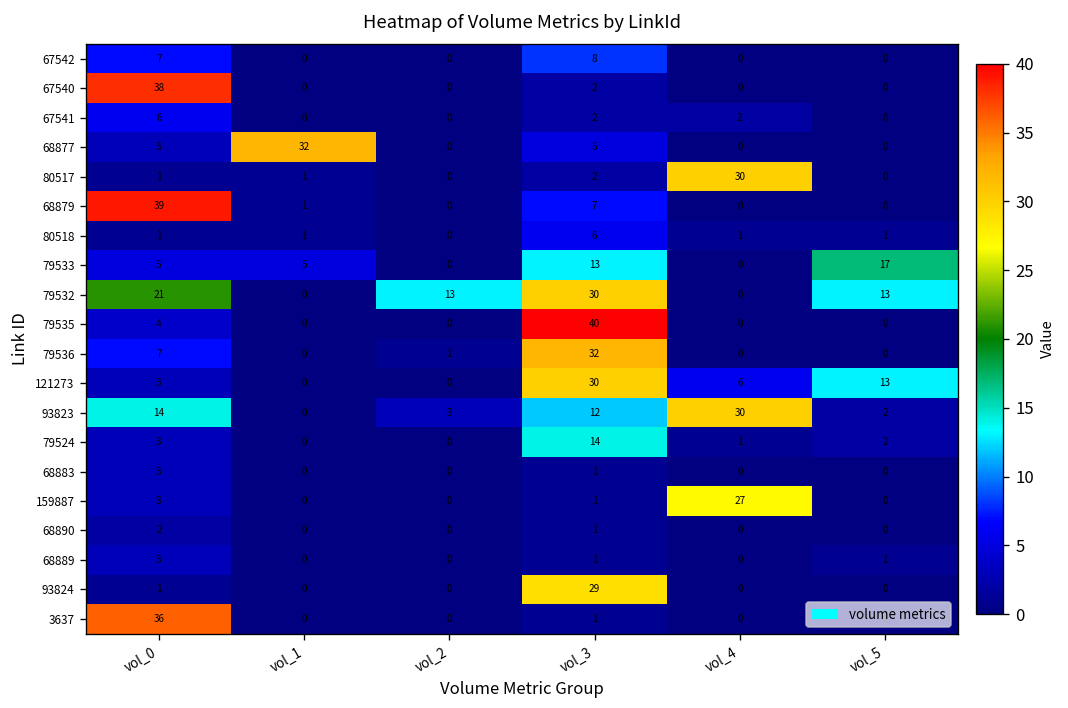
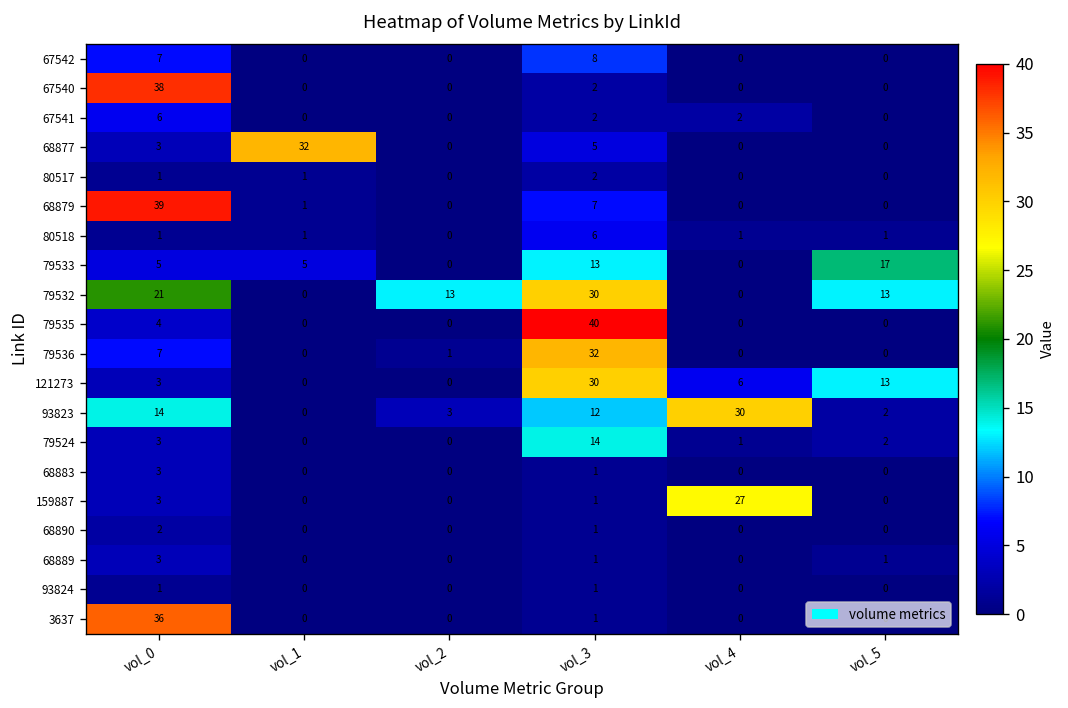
  {
    "67542": {
      "vol_0": 7,
      "vol_1": 0,
      "vol_2": 0,
      "vol_3": 8,
      "vol_4": 0,
      "vol_5": 0
    },
    "67540": {
      "vol_0": 38,
      "vol_1": 0,
      "vol_2": 0,
      "vol_3": 2,
      "vol_4": 0,
      "vol_5": 0
    },
    "67541": {
      "vol_0": 6,
      "vol_1": 0,
      "vol_2": 0,
      "vol_3": 2,
      "vol_4": 2,
      "vol_5": 0
    },
    "68877": {
      "vol_0": 3,
      "vol_1": 32,
      "vol_2": 0,
      "vol_3": 5,
      "vol_4": 0,
      "vol_5": 0
    },
    "80517": {
      "vol_0": 1,
      "vol_1": 1,
      "vol_2": 0,
      "vol_3": 2,
-     "vol_4": 30,
+     "vol_4": 0,
      "vol_5": 0
    },
    "68879": {
      "vol_0": 39,
      "vol_1": 1,
      "vol_2": 0,
      "vol_3": 7,
      "vol_4": 0,
      "vol_5": 0
    },
    "80518": {
      "vol_0": 1,
      "vol_1": 1,
      "vol_2": 0,
      "vol_3": 6,
      "vol_4": 1,
      "vol_5": 1
    },
    "79533": {
      "vol_0": 5,
      "vol_1": 5,
      "vol_2": 0,
      "vol_3": 13,
      "vol_4": 0,
      "vol_5": 17
    },
    "79532": {
      "vol_0": 21,
      "vol_1": 0,
      "vol_2": 13,
      "vol_3": 30,
      "vol_4": 0,
      "vol_5": 13
    },
    "79535": {
      "vol_0": 4,
      "vol_1": 0,
      "vol_2": 0,
      "vol_3": 40,
      "vol_4": 0,
      "vol_5": 0
    },
    "79536": {
      "vol_0": 7,
      "vol_1": 0,
      "vol_2": 1,
      "vol_3": 32,
      "vol_4": 0,
      "vol_5": 0
    },
    "121273": {
      "vol_0": 3,
      "vol_1": 0,
      "vol_2": 0,
      "vol_3": 30,
      "vol_4": 6,
      "vol_5": 13
    },
    "93823": {
      "vol_0": 14,
      "vol_1": 0,
      "vol_2": 3,
      "vol_3": 12,
      "vol_4": 30,
      "vol_5": 2
    },
    "79524": {
      "vol_0": 3,
      "vol_1": 0,
      "vol_2": 0,
      "vol_3": 14,
      "vol_4": 1,
      "vol_5": 2
    },
    "68883": {
      "vol_0": 3,
      "vol_1": 0,
      "vol_2": 0,
      "vol_3": 1,
      "vol_4": 0,
      "vol_5": 0
    },
    "159887": {
      "vol_0": 3,
      "vol_1": 0,
      "vol_2": 0,
      "vol_3": 1,
      "vol_4": 27,
      "vol_5": 0
    },
    "68890": {
      "vol_0": 2,
      "vol_1": 0,
      "vol_2": 0,
      "vol_3": 1,
      "vol_4": 0,
      "vol_5": 0
    },
    "68889": {
      "vol_0": 3,
      "vol_1": 0,
      "vol_2": 0,
      "vol_3": 1,
      "vol_4": 0,
      "vol_5": 1
    },
    "93824": {
      "vol_0": 1,
      "vol_1": 0,
      "vol_2": 0,
-     "vol_3": 29,
+     "vol_3": 1,
      "vol_4": 0,
      "vol_5": 0
    },
    "3637": {
      "vol_0": 36,
      "vol_1": 0,
      "vol_2": 0,
      "vol_3": 1,
      "vol_4": 0
    }
  }
